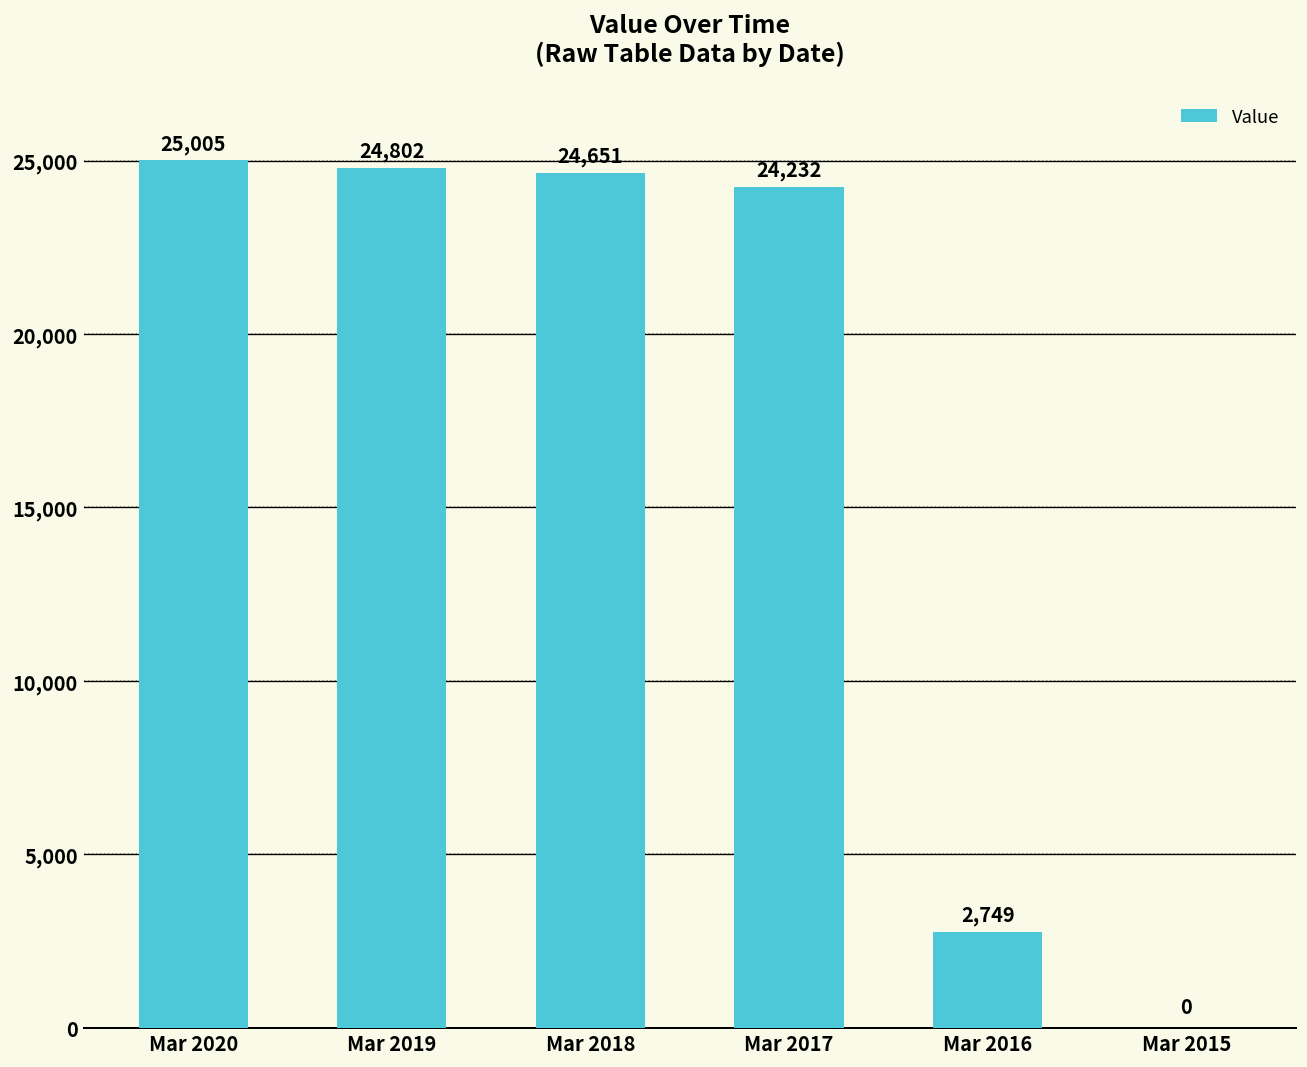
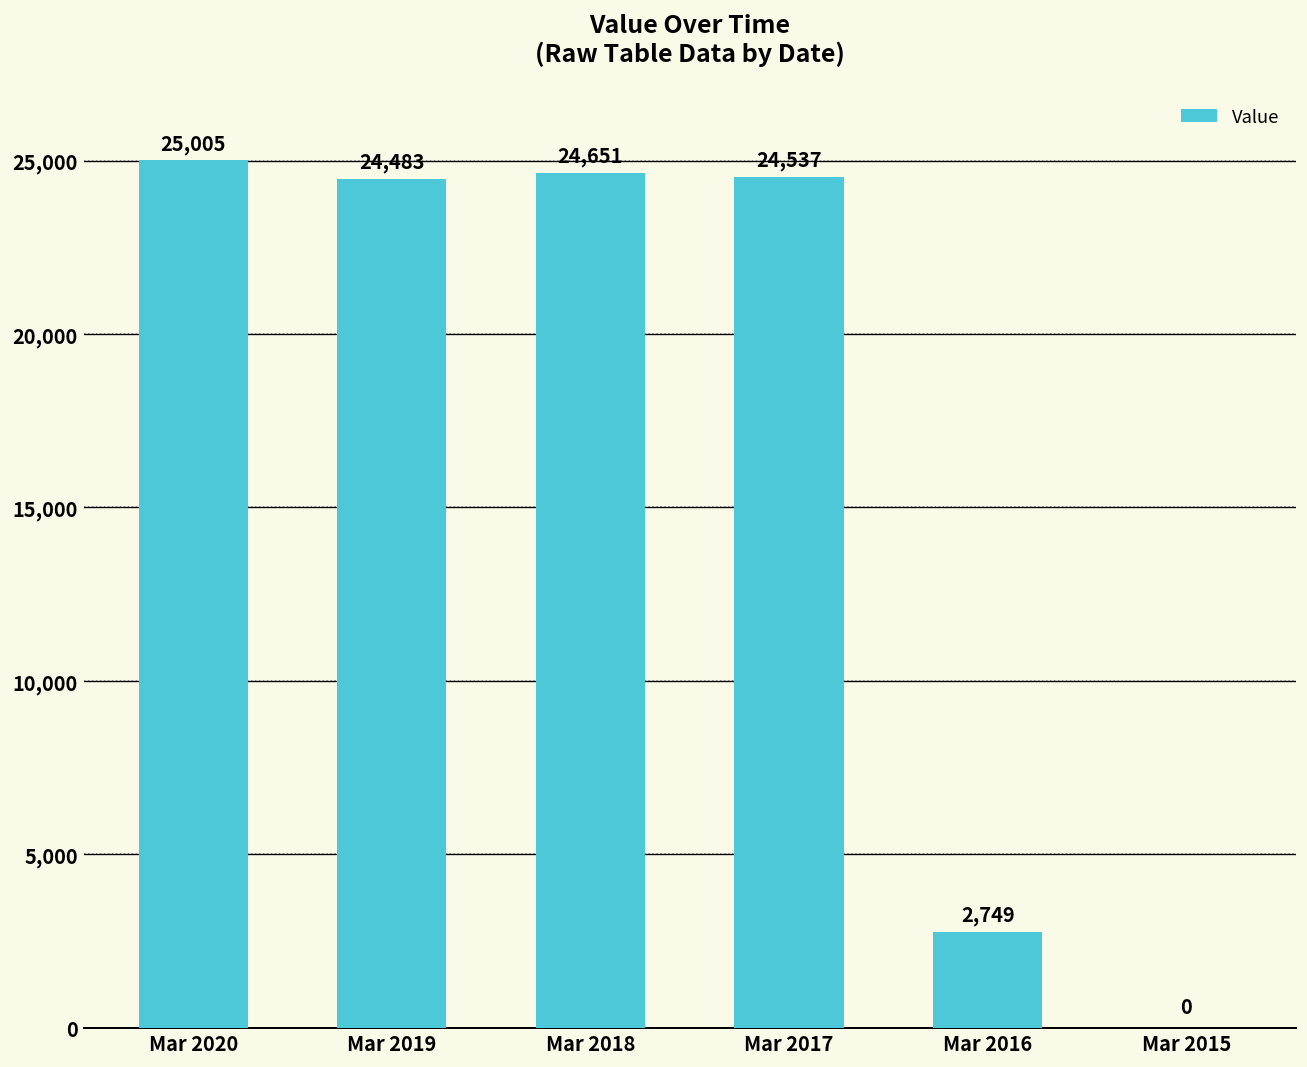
  {
    "Mar 2020": "25,005",
-   "Mar 2019": "24,802",
+   "Mar 2019": "24,483",
    "Mar 2018": "24,651",
-   "Mar 2017": "24,232",
+   "Mar 2017": "24,537",
    "Mar 2016": "2,749",
    "Mar 2015": "0"
  }
